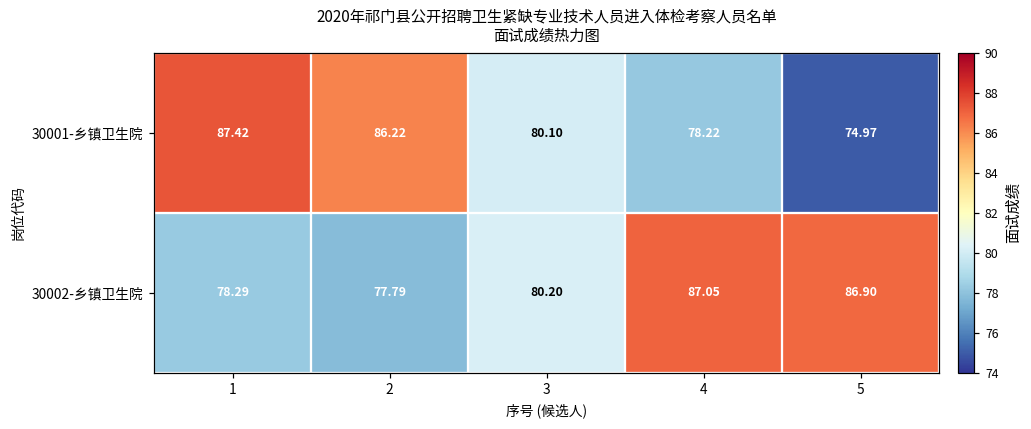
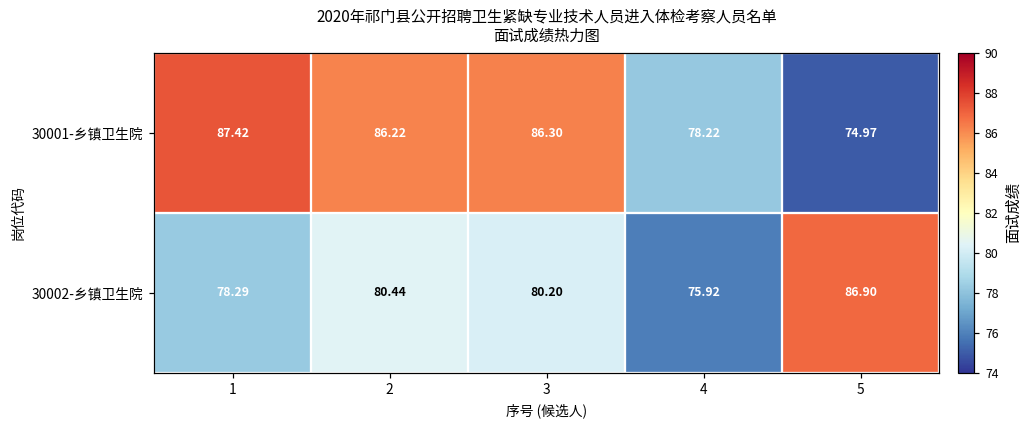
  {
    "30001-乡镇卫生院": {
      "1": 87.42,
      "2": 86.22,
-     "3": 80.10,
+     "3": 86.30,
      "4": 78.22,
      "5": 74.97
    },
    "30002-乡镇卫生院": {
      "1": 78.29,
-     "2": 77.79,
+     "2": 80.44,
      "3": 80.20,
-     "4": 87.05,
+     "4": 75.92,
      "5": 86.90
    }
  }
